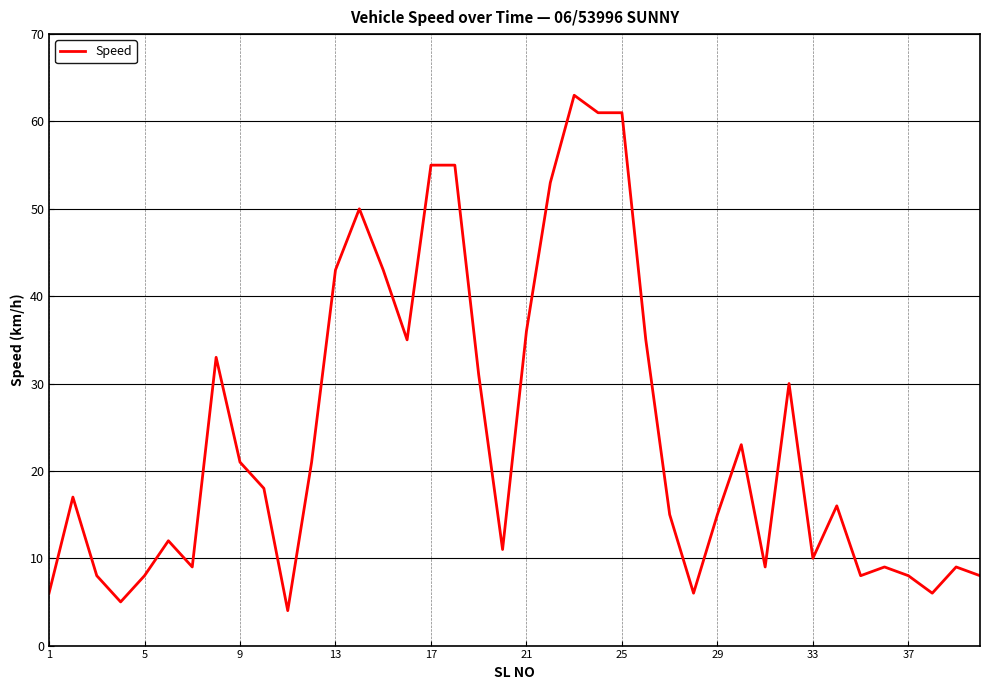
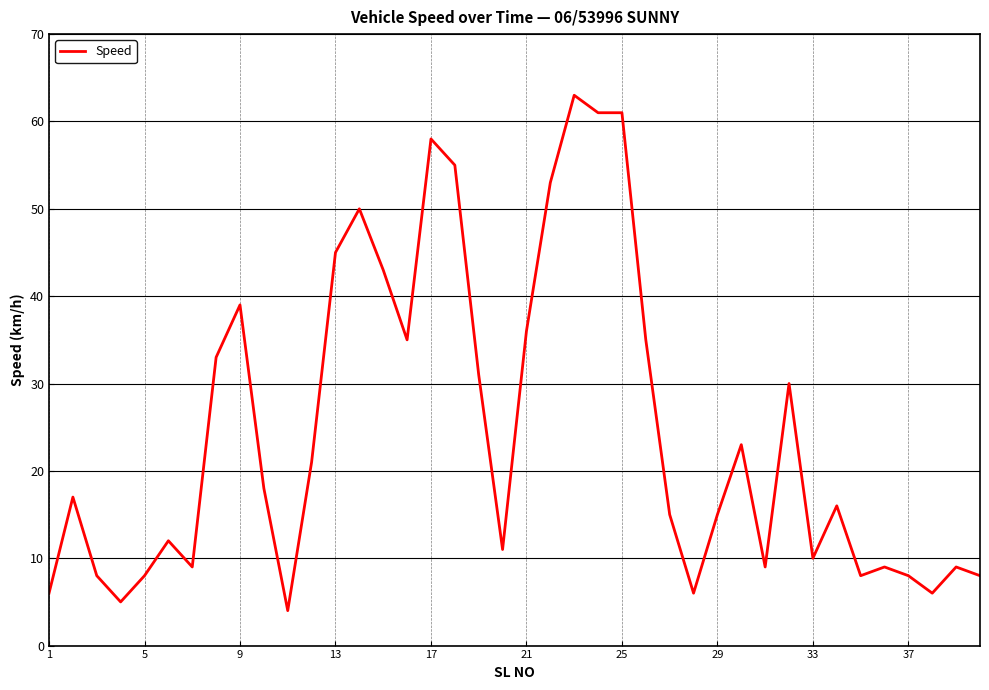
  {
    "1": 6,
    "5": 8,
-   "9": 21,
-   "13": 43,
-   "17": 55,
+   "9": 39,
+   "13": 45,
+   "17": 58,
    "21": 36,
    "25": 61,
    "29": 15,
    "33": 10,
    "37": 8
  }
